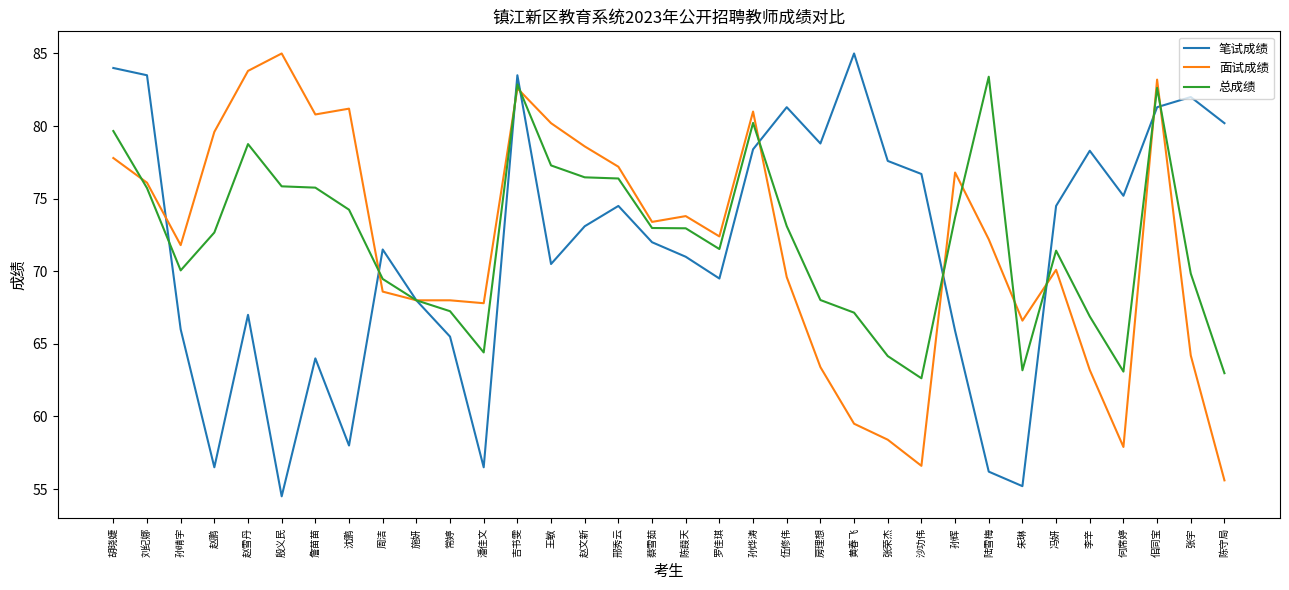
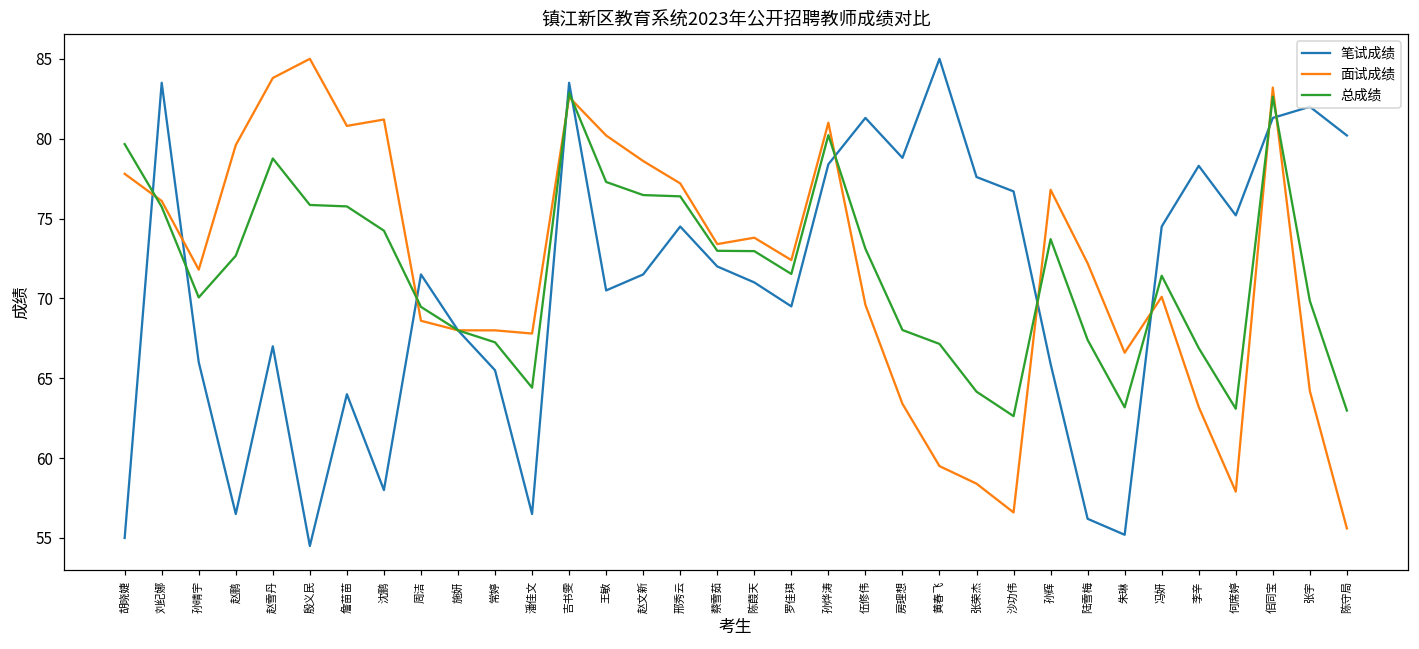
  {
    "笔试成绩": {
-     "胡晓婕": 84,
+     "胡晓婕": 55,
      "刘纪娜": 83.5,
      "孙晴宇": 66.0,
      "赵鹏": 56.5,
      "赵雪丹": 67.0,
      "殷义民": 54.5,
      "詹苗苗": 64.0,
      "沈鹏": 58.0,
      "周洁": 71.5,
      "常婷": 65.5,
      "潘佳文": 56.5,
      "吉书雯": 83.5,
      "王敏": 70.5,
-     "赵文新": 73.1,
+     "赵文新": 71.5,
      "邢秀云": 74.5,
      "蔡雪茹": 72.0,
      "陈葭天": 71.0,
      "罗佳琪": 69.5,
      "孙烨涛": 78.4,
      "伍修伟": 81.3,
      "房理想": 78.8,
      "黄春飞": 85.0,
      "张荣杰": 77.6,
      "沙功伟": 76.7,
      "孙辉": 65.9,
      "陆雪梅": 56.2,
      "朱琳": 55.2,
      "冯妍": 74.5,
      "李辛": 78.3,
      "何席婷": 75.2,
      "佀同宝": 81.3,
      "陈守局": 80.2
    },
    "面试成绩": {
      "胡晓婕": 77.8,
      "刘纪娜": 76.1,
      "孙晴宇": 71.8,
      "赵鹏": 79.6,
      "赵雪丹": 83.8,
      "殷义民": 85.0,
      "詹苗苗": 80.8,
      "沈鹏": 81.2,
      "周洁": 68.6,
      "常婷": 68.0,
      "潘佳文": 67.8,
      "吉书雯": 82.6,
      "王敏": 80.2,
      "赵文新": 78.6,
      "邢秀云": 77.2,
      "蔡雪茹": 73.4,
      "陈葭天": 73.8,
      "罗佳琪": 72.4,
      "孙烨涛": 81.0,
      "伍修伟": 69.6,
      "房理想": 63.4,
      "黄春飞": 59.5,
      "张荣杰": 58.4,
      "沙功伟": 56.6,
      "孙辉": 76.8,
      "陆雪梅": 72.2,
      "朱琳": 66.6,
      "冯妍": 70.1,
      "李辛": 63.2,
      "何席婷": 57.9,
      "佀同宝": 83.2,
      "张宇": 64.2,
      "陈守局": 55.6
    },
    "总成绩": {
      "胡晓婕": 79.7,
      "刘纪娜": 75.7,
      "孙晴宇": 70.1,
      "赵鹏": 72.7,
      "赵雪丹": 78.8,
      "殷义民": 75.9,
      "詹苗苗": 75.8,
      "沈鹏": 74.2,
      "周洁": 69.5,
      "常婷": 67.3,
      "潘佳文": 64.4,
      "吉书雯": 82.9,
      "王敏": 77.3,
      "赵文新": 76.5,
      "邢秀云": 76.4,
      "蔡雪茹": 73.0,
      "陈葭天": 73.0,
      "罗佳琪": 71.5,
      "孙烨涛": 80.2,
      "伍修伟": 73.1,
      "房理想": 68.0,
      "黄春飞": 67.2,
      "张荣杰": 64.2,
      "沙功伟": 62.6,
      "孙辉": 73.7,
-     "陆雪梅": 83.4,
+     "陆雪梅": 67.4,
      "朱琳": 63.2,
      "冯妍": 71.4,
      "李辛": 66.9,
      "何席婷": 63.1,
      "佀同宝": 82.6,
      "张宇": 69.8,
      "陈守局": 63.0
    }
  }
